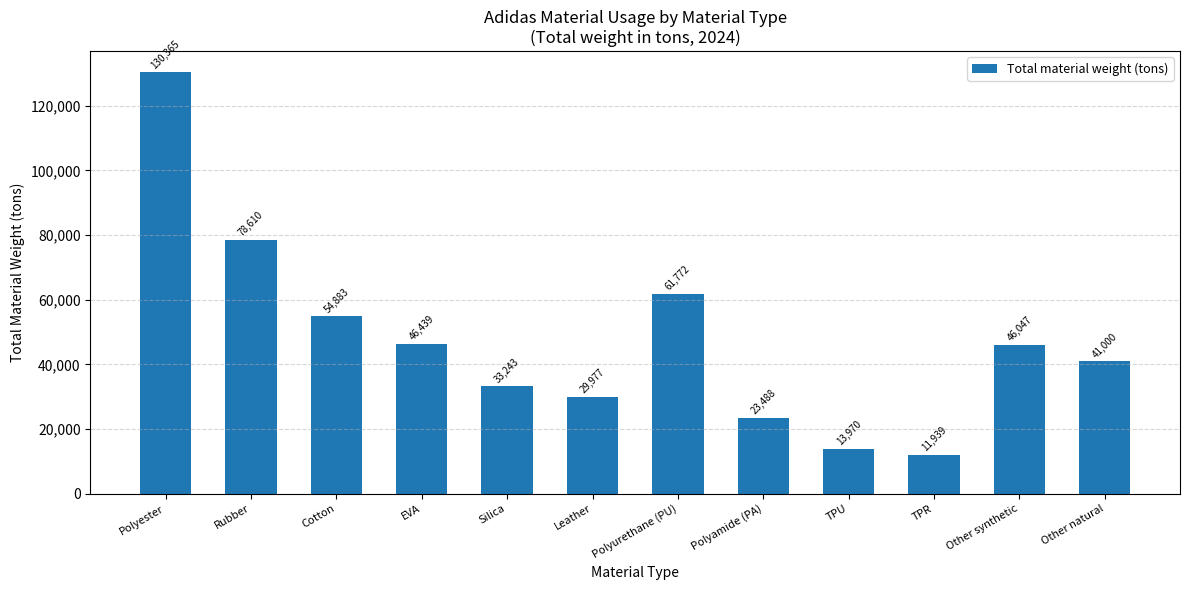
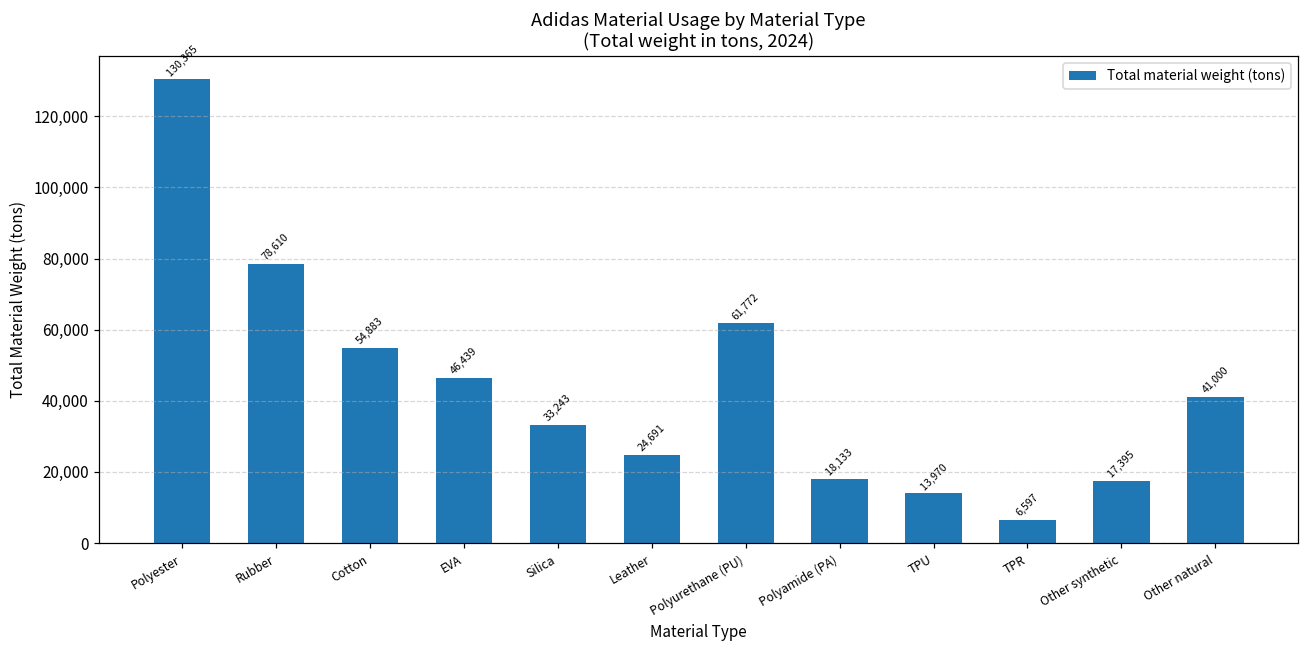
  {
    "Polyester": "130,365",
    "Rubber": "78,610",
    "Cotton": "54,883",
    "EVA": "46,439",
    "Silica": "33,243",
-   "Leather": "29,977",
+   "Leather": "24,691",
    "Polyurethane (PU)": "61,772",
-   "Polyamide (PA)": "23,488",
+   "Polyamide (PA)": "18,133",
    "TPU": "13,970",
-   "TPR": "11,939",
-   "Other synthetic": "46,047",
+   "TPR": "6,597",
+   "Other synthetic": "17,395",
    "Other natural": "41,000"
  }
